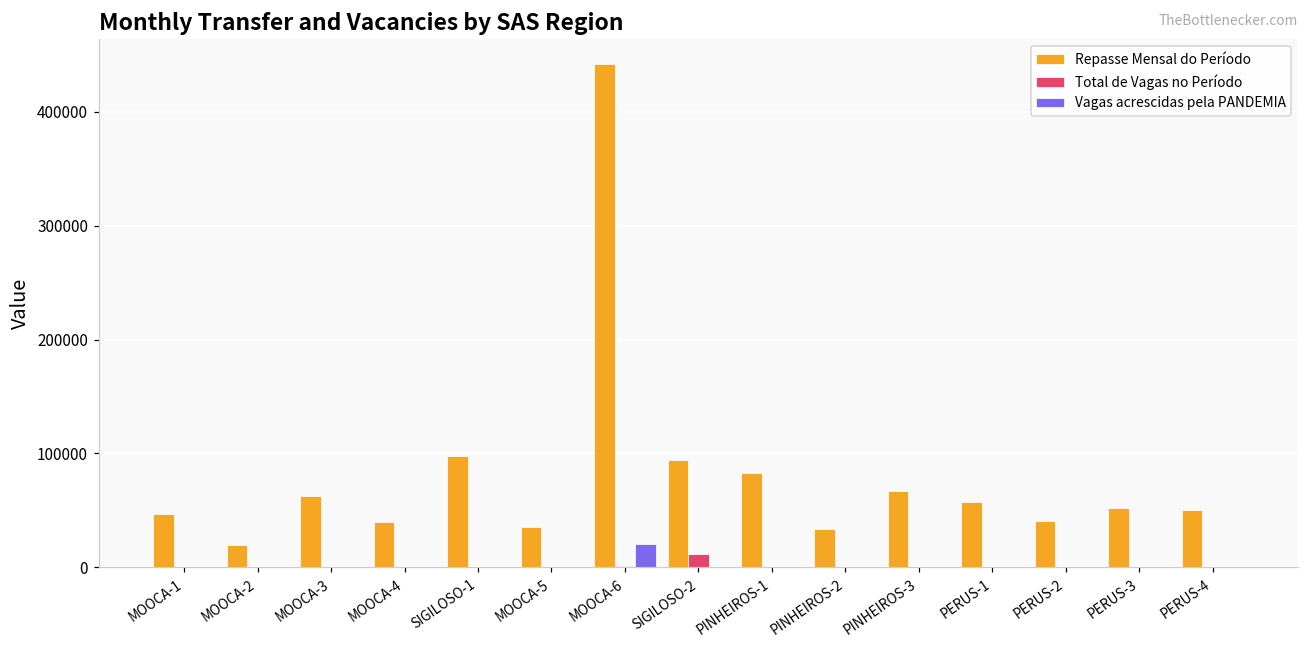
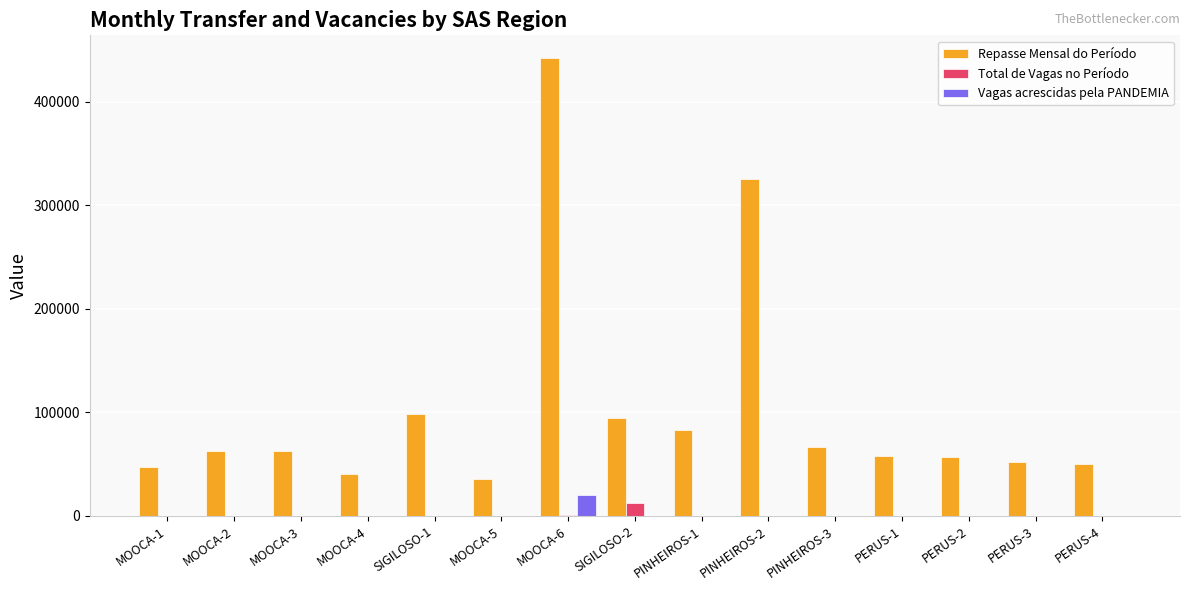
  {
    "Repasse Mensal do Período": {
      "MOOCA-1": 47000,
-     "MOOCA-2": 20000,
+     "MOOCA-2": 63000,
      "MOOCA-3": 63000,
      "MOOCA-4": 40000,
      "SIGILOSO-1": 98000,
      "MOOCA-5": 36000,
      "MOOCA-6": 442000,
      "SIGILOSO-2": 94000,
      "PINHEIROS-1": 83000,
-     "PINHEIROS-2": 34000,
+     "PINHEIROS-2": 326000,
      "PINHEIROS-3": 67000,
      "PERUS-1": 57000,
-     "PERUS-2": 41000,
+     "PERUS-2": 57000,
      "PERUS-3": 52000,
      "PERUS-4": 50000
    },
    "Total de Vagas no Período": {
      "SIGILOSO-2": 12000
    },
    "Vagas acrescidas pela PANDEMIA": {
      "MOOCA-1": 0,
      "MOOCA-2": 0,
      "MOOCA-3": 0,
      "MOOCA-4": 0,
      "SIGILOSO-1": 0,
      "MOOCA-5": 0,
      "MOOCA-6": 20000,
      "SIGILOSO-2": 0,
      "PINHEIROS-1": 0,
      "PINHEIROS-2": 0,
      "PINHEIROS-3": 0,
      "PERUS-1": 0,
      "PERUS-2": 0,
      "PERUS-3": 0,
      "PERUS-4": 0
    }
  }
